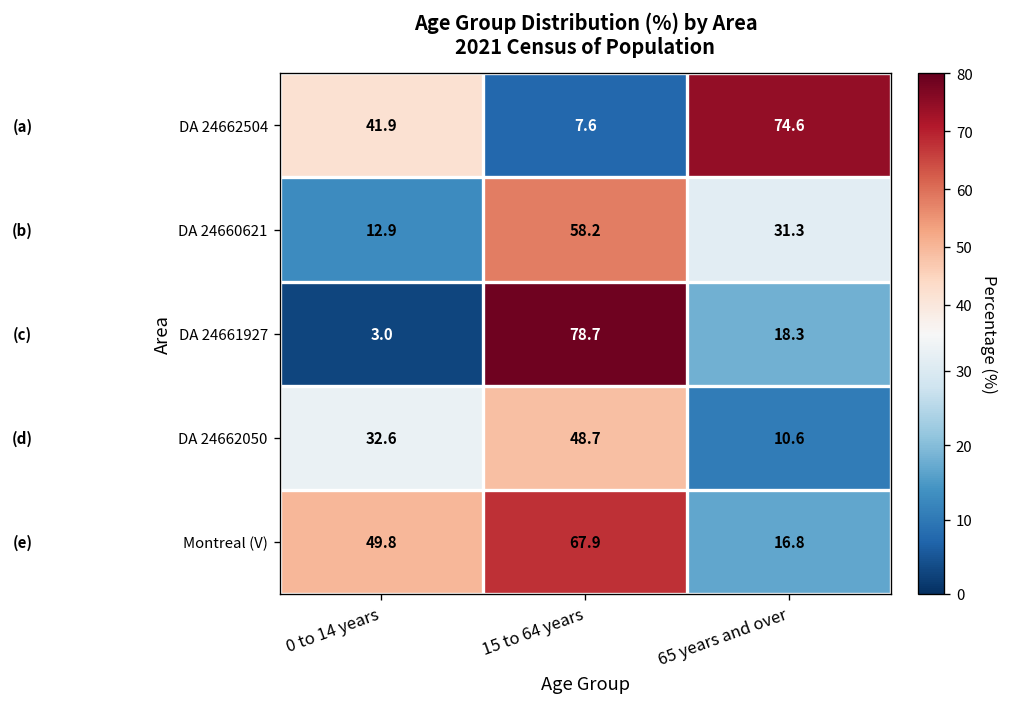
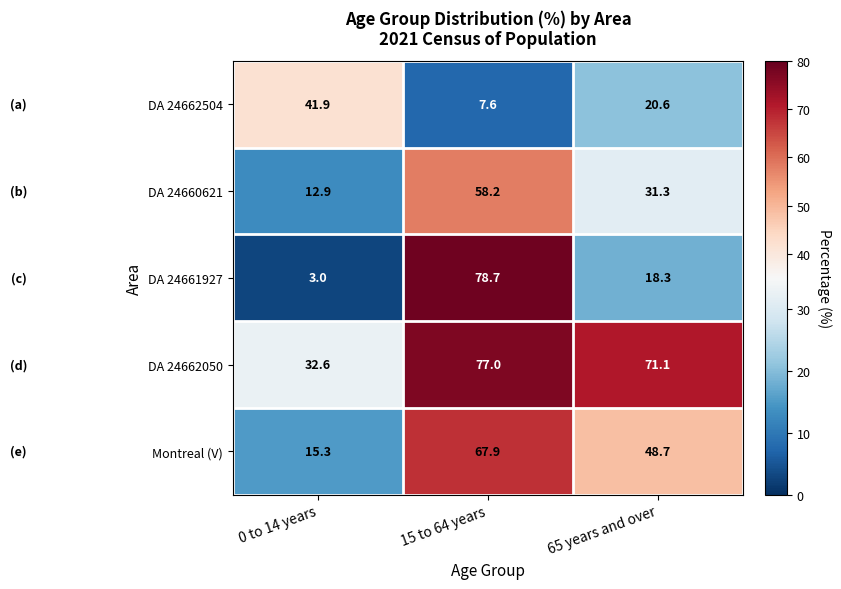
  {
    "DA 24662504": {
      "0 to 14 years": 41.9,
      "15 to 64 years": 7.6,
-     "65 years and over": 74.6
+     "65 years and over": 20.6
    },
    "DA 24660621": {
      "0 to 14 years": 12.9,
      "15 to 64 years": 58.2,
      "65 years and over": 31.3
    },
    "DA 24661927": {
      "0 to 14 years": 3.0,
      "15 to 64 years": 78.7,
      "65 years and over": 18.3
    },
    "DA 24662050": {
      "0 to 14 years": 32.6,
-     "15 to 64 years": 48.7,
-     "65 years and over": 10.6
+     "15 to 64 years": 77.0,
+     "65 years and over": 71.1
    },
    "Montreal (V)": {
-     "0 to 14 years": 49.8,
+     "0 to 14 years": 15.3,
      "15 to 64 years": 67.9,
-     "65 years and over": 16.8
+     "65 years and over": 48.7
    }
  }
